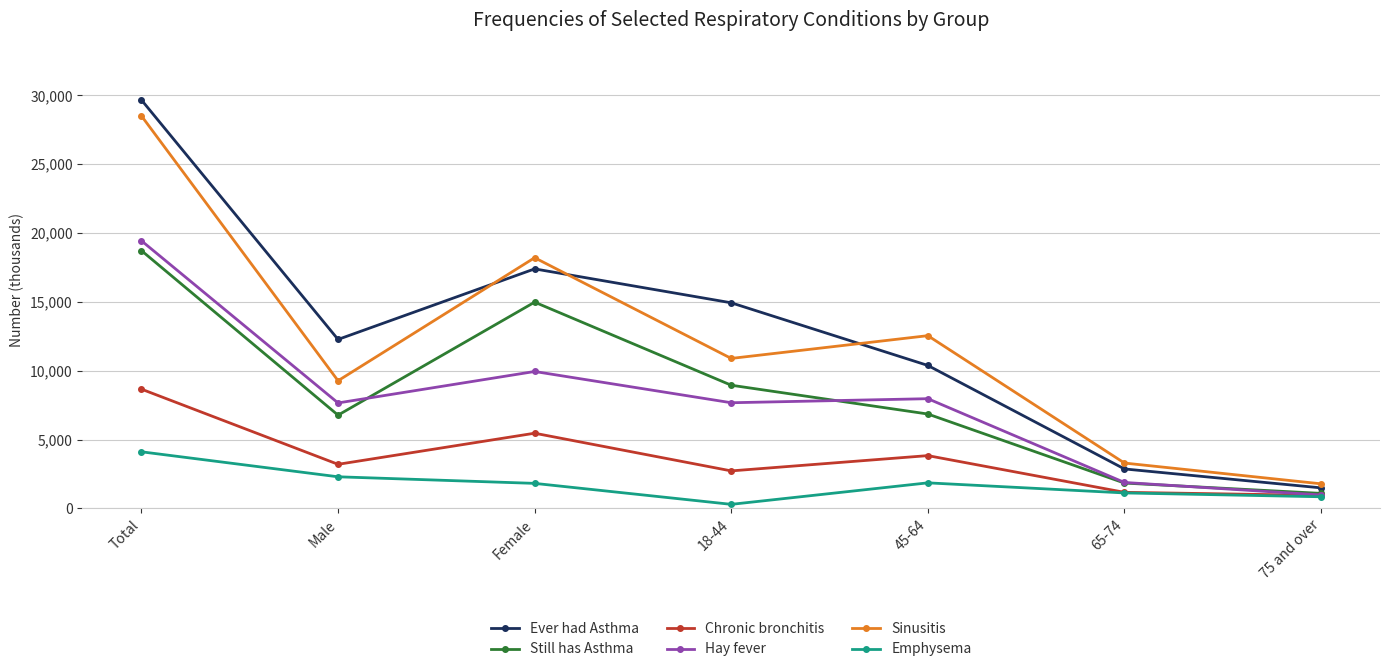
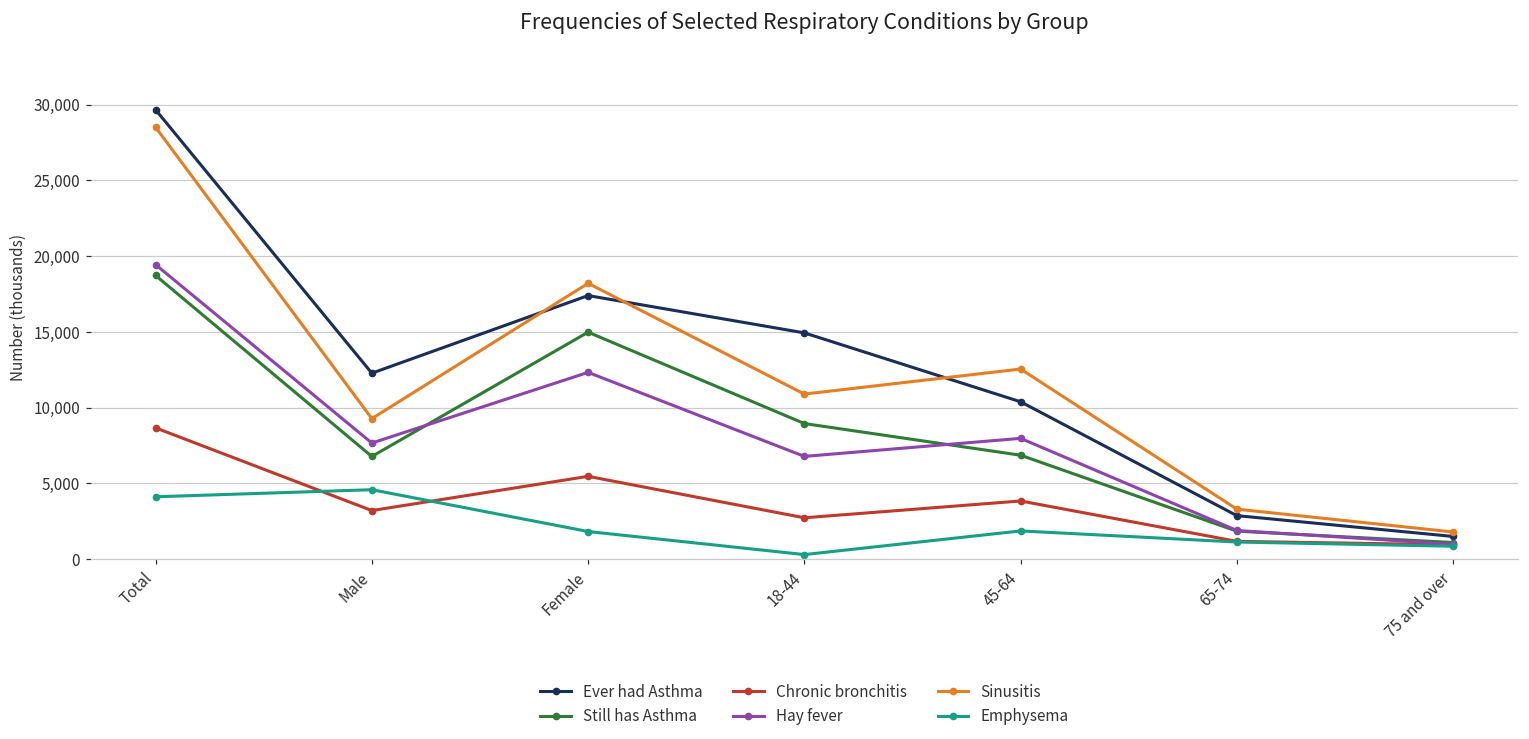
  {
    "Ever had Asthma": {
      "Total": "29,700",
      "Male": "12,300",
      "Female": "17,400",
      "18-44": "14,900",
      "45-64": "10,400",
      "65-74": "2,900",
      "75 and over": "1,500"
    },
    "Still has Asthma": {
      "Total": "18,700",
      "Male": "6,800",
      "Female": "15,000",
      "18-44": "8,900",
      "45-64": "6,900"
    },
    "Chronic bronchitis": {
      "Total": "8,700",
      "Male": "3,200",
      "Female": "5,500",
      "18-44": "2,700",
      "45-64": "3,800"
    },
    "Hay fever": {
      "Total": "19,400",
      "Male": "7,700",
-     "Female": "9,900",
-     "18-44": "7,700",
+     "Female": "12,300",
+     "18-44": "6,800",
      "45-64": "8,000"
    },
    "Sinusitis": {
      "Total": "28,500",
      "Male": "9,300",
      "Female": "18,200",
      "18-44": "10,900",
      "45-64": "12,500",
      "65-74": "3,300",
      "75 and over": "1,800"
    },
    "Emphysema": {
      "Total": "4,100",
-     "Male": "2,300",
+     "Male": "4,600",
      "Female": "1,800",
      "18-44": "300",
      "45-64": "1,900"
    }
  }
